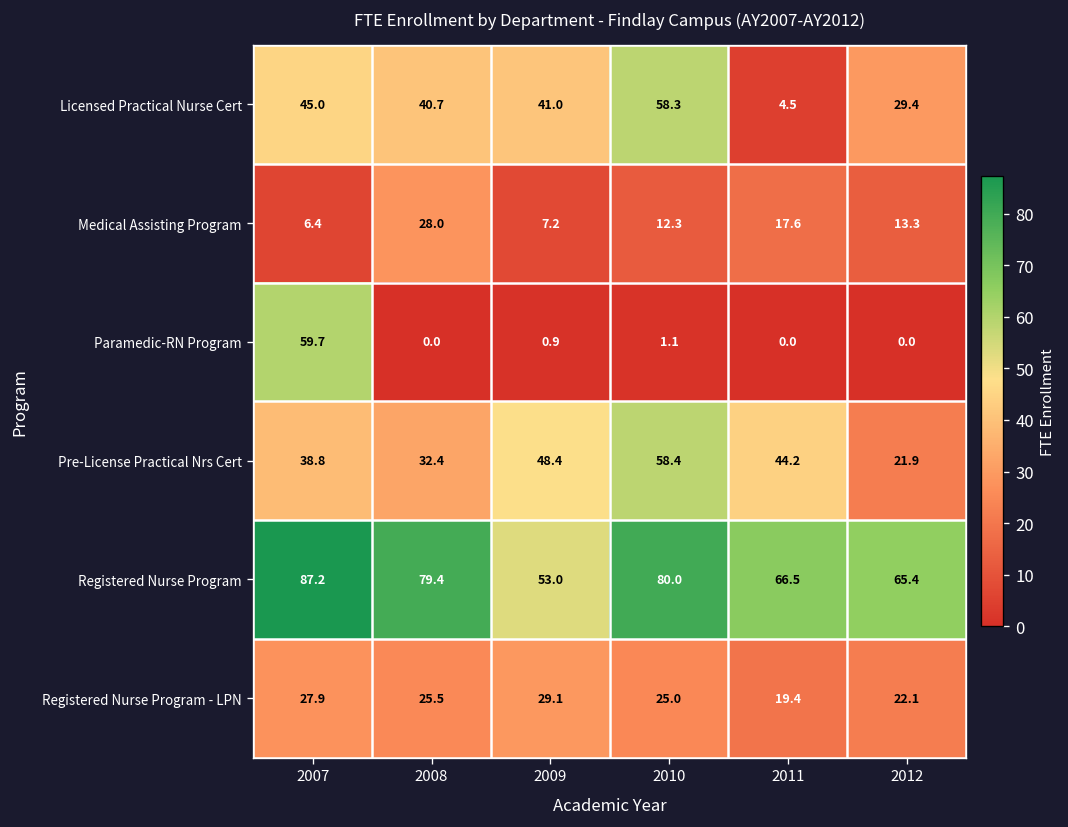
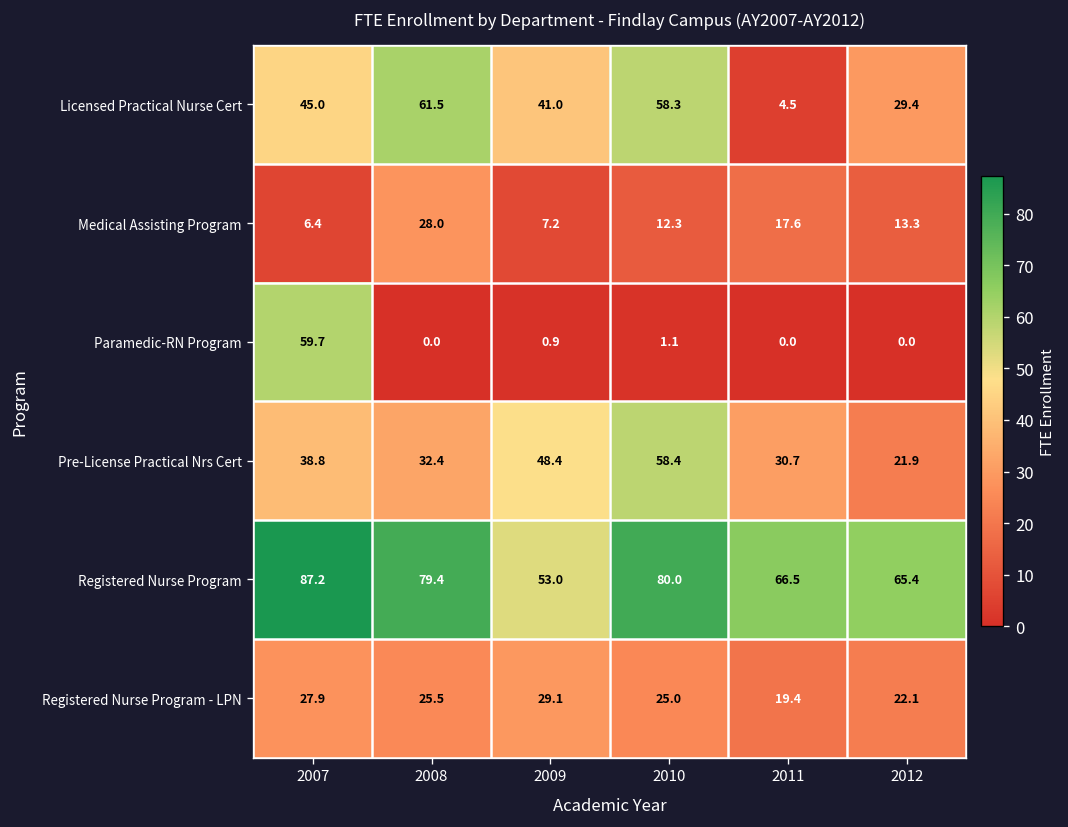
  {
    "Licensed Practical Nurse Cert": {
      "2007": 45.0,
-     "2008": 40.7,
+     "2008": 61.5,
      "2009": 41.0,
      "2010": 58.3,
      "2011": 4.5,
      "2012": 29.4
    },
    "Medical Assisting Program": {
      "2007": 6.4,
      "2008": 28.0,
      "2009": 7.2,
      "2010": 12.3,
      "2011": 17.6,
      "2012": 13.3
    },
    "Paramedic-RN Program": {
      "2007": 59.7,
      "2008": 0.0,
      "2009": 0.9,
      "2010": 1.1,
      "2011": 0.0,
      "2012": 0.0
    },
    "Pre-License Practical Nrs Cert": {
      "2007": 38.8,
      "2008": 32.4,
      "2009": 48.4,
      "2010": 58.4,
-     "2011": 44.2,
+     "2011": 30.7,
      "2012": 21.9
    },
    "Registered Nurse Program": {
      "2007": 87.2,
      "2008": 79.4,
      "2009": 53.0,
      "2010": 80.0,
      "2011": 66.5,
      "2012": 65.4
    },
    "Registered Nurse Program - LPN": {
      "2007": 27.9,
      "2008": 25.5,
      "2009": 29.1,
      "2010": 25.0,
      "2011": 19.4,
      "2012": 22.1
    }
  }
